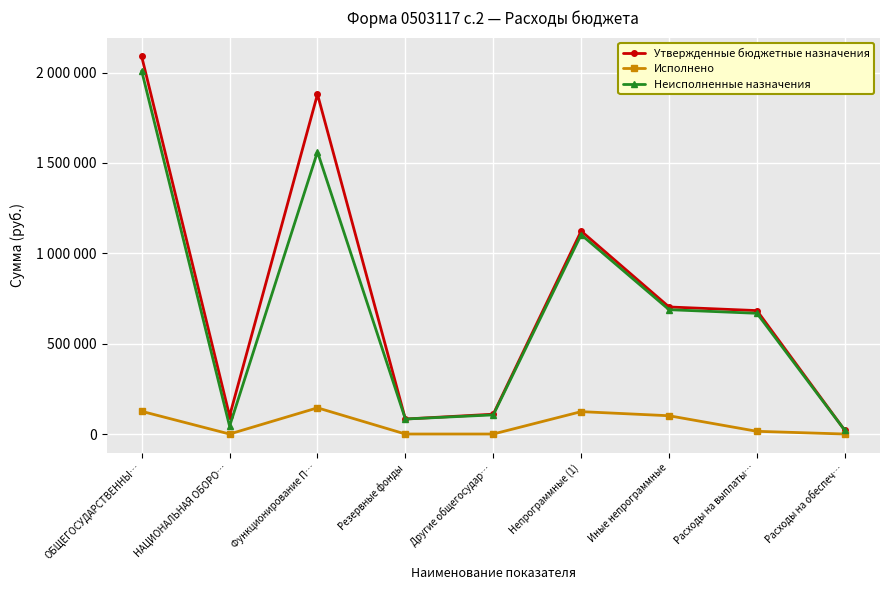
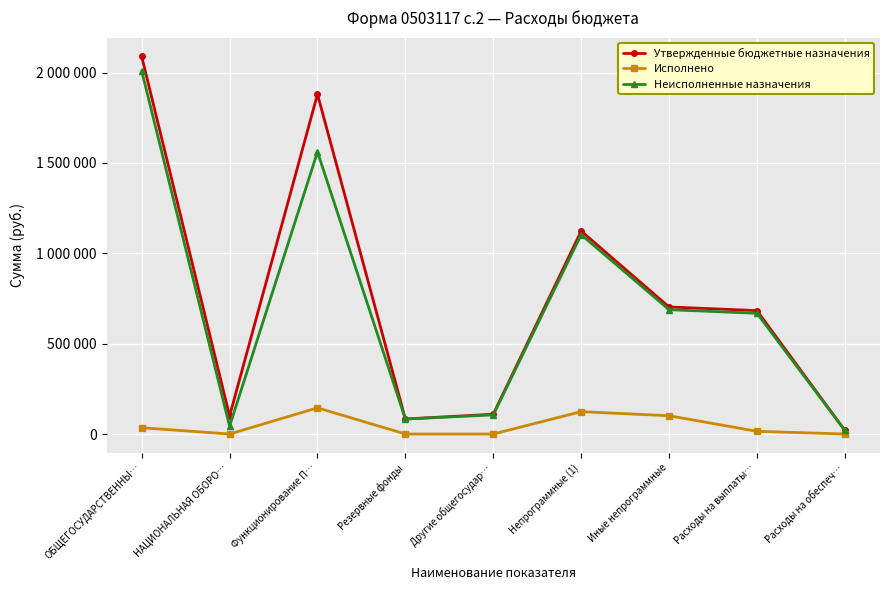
  {
    "Утвержденные бюджетные назначения": {
      "ОБЩЕГОСУДАРСТВЕННЫ…": 2090000,
      "НАЦИОНАЛЬНАЯ ОБОРО…": 100000,
      "Функционирование П…": 1880000,
      "Непрограммные (1)": 1120000,
      "Иные непрограммные": 700000,
      "Расходы на выплаты…": 680000
    },
    "Исполнено": {
-     "ОБЩЕГОСУДАРСТВЕННЫ…": 130000,
+     "ОБЩЕГОСУДАРСТВЕННЫ…": 40000,
      "НАЦИОНАЛЬНАЯ ОБОРО…": 0,
      "Функционирование П…": 140000,
      "Резервные фонды": 0,
      "Другие общегосудар…": 0,
      "Непрограммные (1)": 120000,
      "Иные непрограммные": 100000,
      "Расходы на выплаты…": 20000,
      "Расходы на обеспеч…": 0
    },
    "Неисполненные назначения": {
      "ОБЩЕГОСУДАРСТВЕННЫ…": 2010000,
      "НАЦИОНАЛЬНАЯ ОБОРО…": 40000,
      "Функционирование П…": 1560000,
      "Непрограммные (1)": 1100000,
      "Иные непрограммные": 690000,
      "Расходы на выплаты…": 670000
    }
  }
